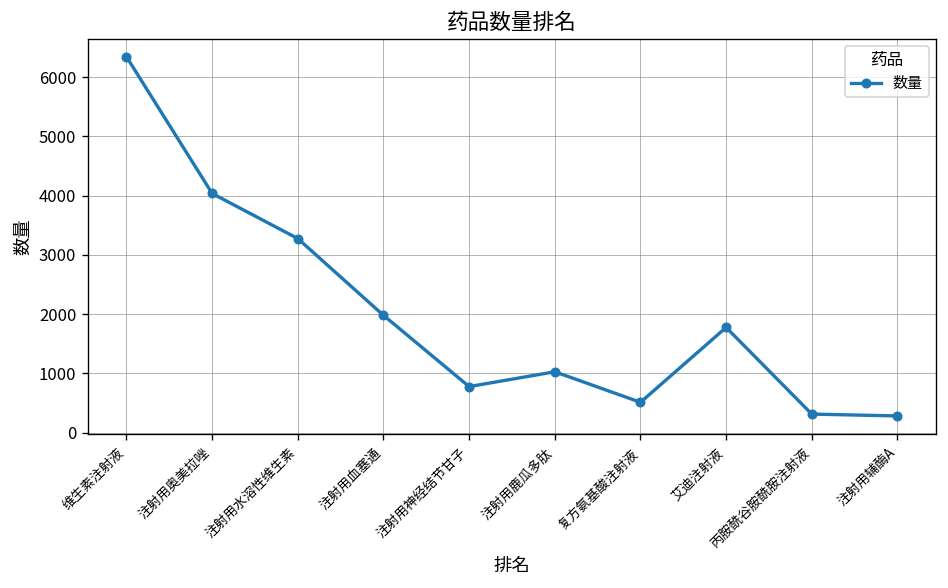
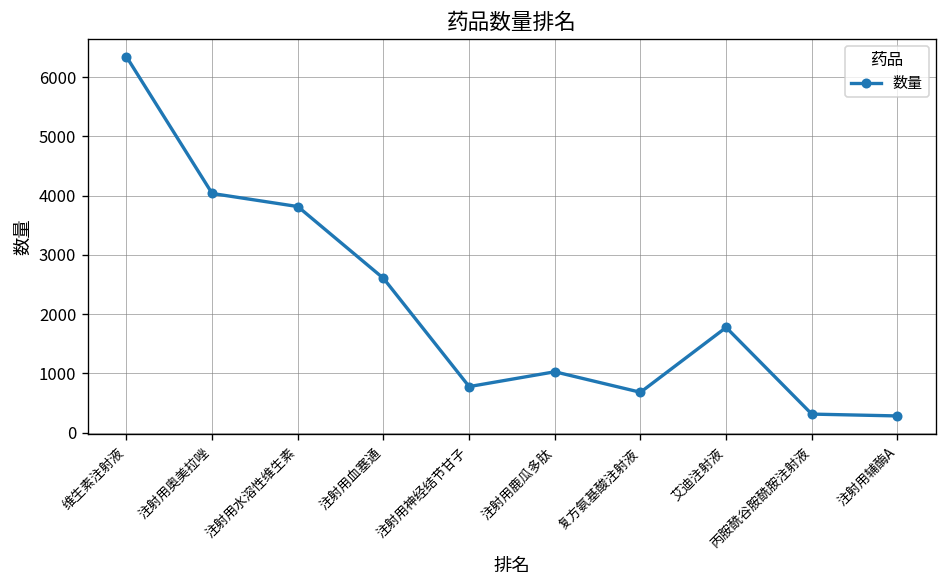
  {
    "维生素注射液": 6300,
    "注射用奥美拉唑": 4000,
-   "注射用水溶性维生素": 3300,
-   "注射用血塞通": 2000,
+   "注射用水溶性维生素": 3800,
+   "注射用血塞通": 2600,
    "注射用神经结节甘子": 800,
    "注射用鹿瓜多肽": 1000,
-   "复方氨基酸注射液": 500,
+   "复方氨基酸注射液": 700,
    "艾迪注射液": 1800,
    "丙胺酰谷胺酰胺注射液": 300,
    "注射用辅酶A": 300
  }
